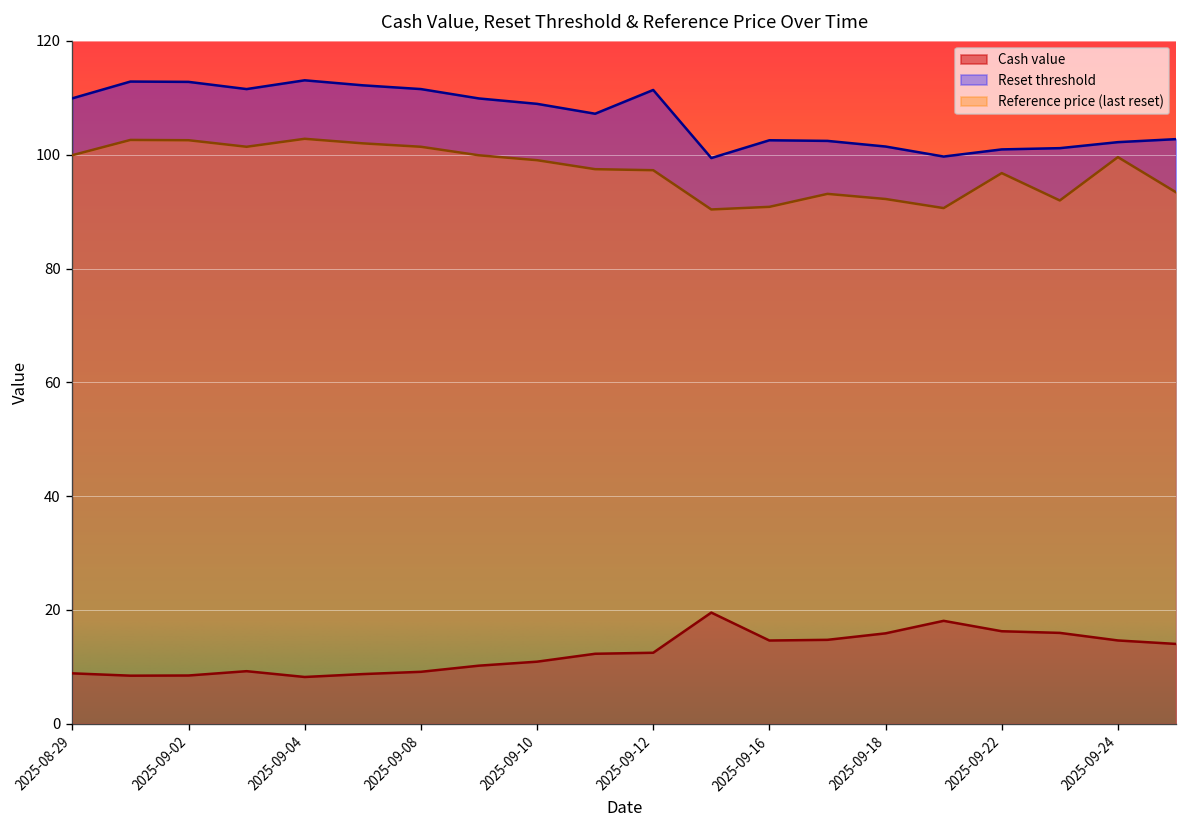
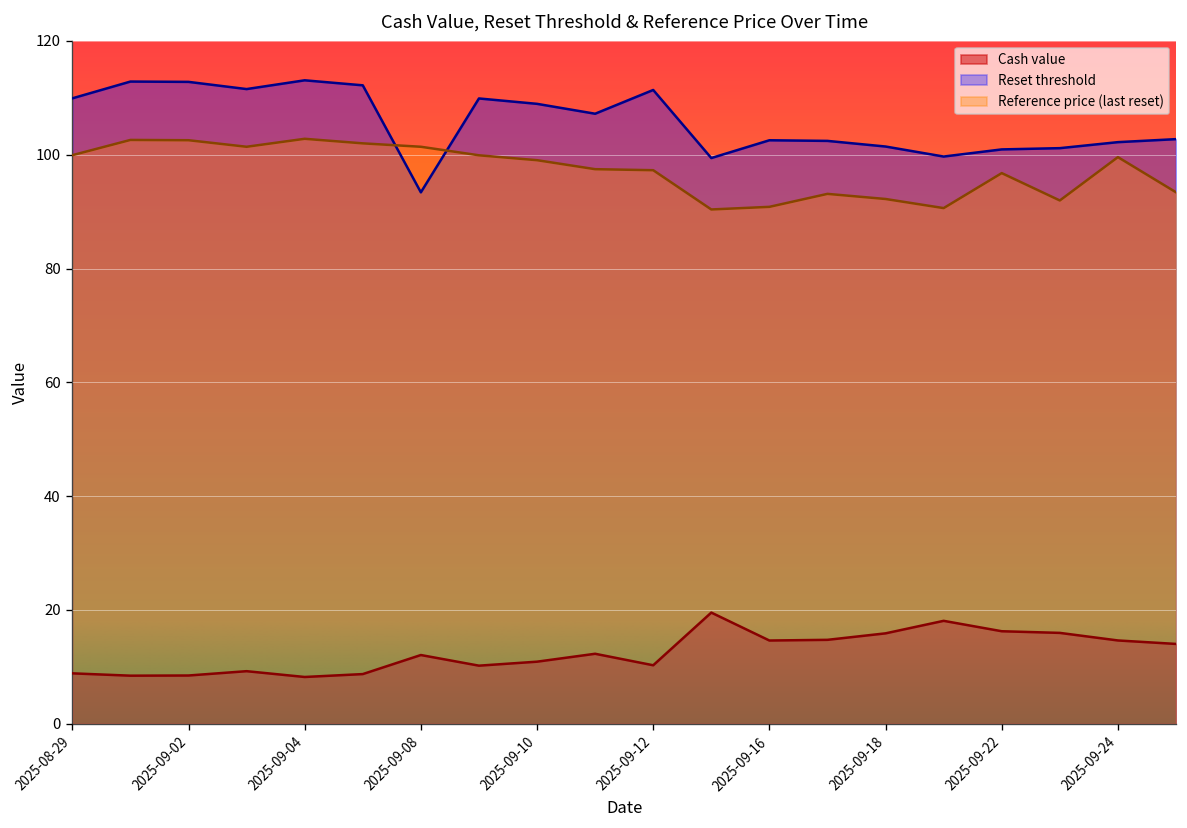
  {
    "Cash value": {
      "2025-08-29": 9,
      "2025-09-02": 8,
      "2025-09-04": 8,
-     "2025-09-08": 9,
+     "2025-09-08": 12,
      "2025-09-10": 11,
-     "2025-09-12": 12,
+     "2025-09-12": 10,
      "2025-09-16": 15,
      "2025-09-18": 16,
      "2025-09-22": 16,
      "2025-09-24": 15
    },
    "Reset threshold": {
      "2025-08-29": 110,
      "2025-09-02": 113,
      "2025-09-04": 113,
-     "2025-09-08": 112,
+     "2025-09-08": 93,
      "2025-09-10": 109,
      "2025-09-12": 111,
      "2025-09-16": 103,
      "2025-09-18": 101,
      "2025-09-22": 101,
      "2025-09-24": 102
    },
    "Reference price (last reset)": {
      "2025-08-29": 100,
      "2025-09-02": 103,
      "2025-09-04": 103,
      "2025-09-08": 101,
      "2025-09-10": 99,
      "2025-09-12": 97,
      "2025-09-16": 91,
      "2025-09-18": 92,
      "2025-09-22": 97,
      "2025-09-24": 100
    }
  }
